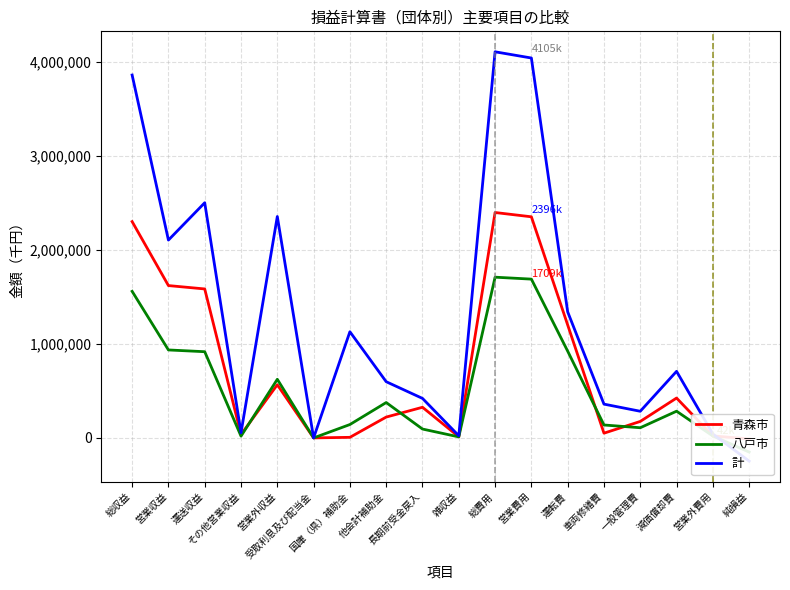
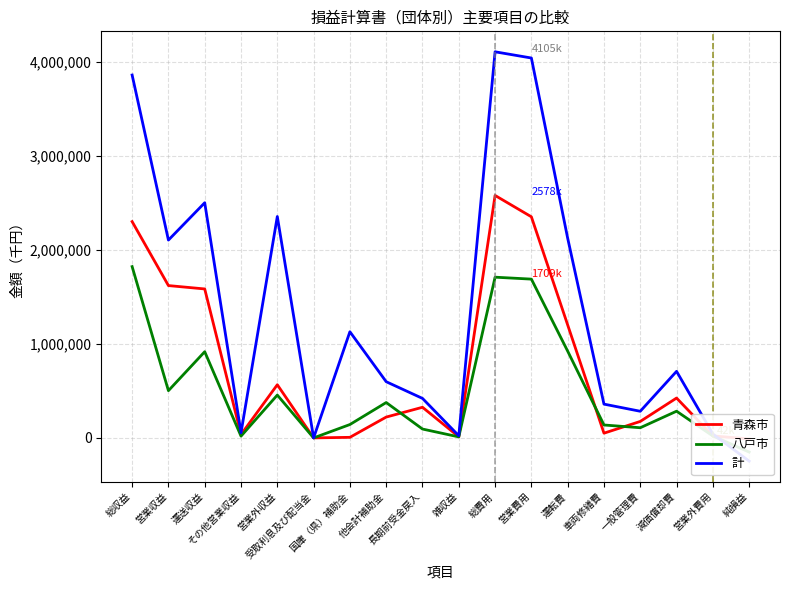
  {
    "青森市": {
-     "総費用": "2396k"
+     "総費用": "2578k"
    },
    "八戸市": {
-     "総収益": "1,600,000",
-     "営業収益": "900,000",
+     "総収益": "1,800,000",
+     "営業収益": "500,000",
      "運送収益": "900,000",
-     "営業外収益": "600,000",
+     "営業外収益": "500,000",
      "国庫（県）補助金": "100,000",
      "他会計補助金": "400,000",
      "長期前受金戻入": "100,000",
      "総費用": "1,700,000",
      "運転費": "900,000",
      "車両修繕費": "100,000",
      "一般管理費": "100,000",
      "減価償却費": "300,000"
    },
    "計": {
      "総収益": "3,900,000",
      "営業収益": "2,100,000",
      "運送収益": "2,500,000",
      "営業外収益": "2,400,000",
      "国庫（県）補助金": "1,100,000",
      "他会計補助金": "600,000",
      "長期前受金戻入": "400,000",
      "総費用": "4,100,000",
-     "運転費": "1,300,000",
+     "運転費": "2,100,000",
      "車両修繕費": "400,000",
      "一般管理費": "300,000",
      "減価償却費": "700,000"
    }
  }
